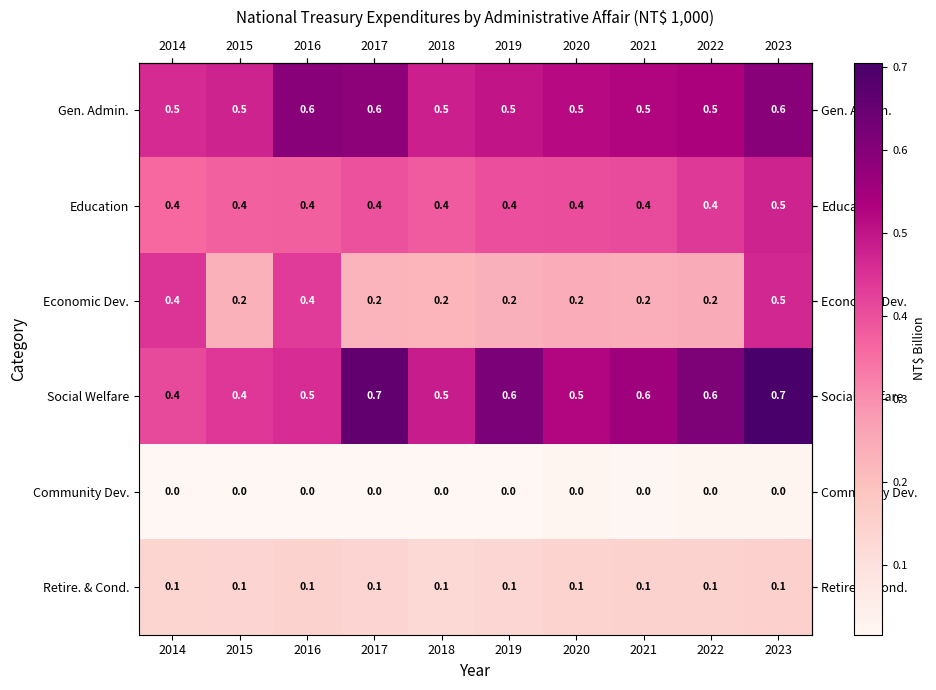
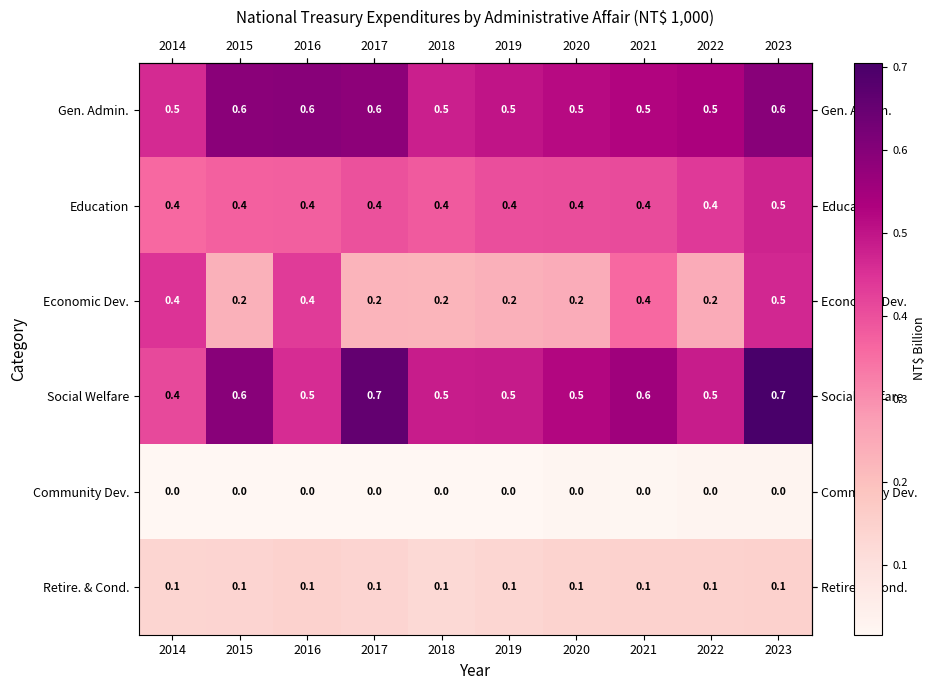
  {
    "Gen. Admin.": {
      "2014": 0.5,
-     "2015": 0.5,
+     "2015": 0.6,
      "2016": 0.6,
      "2017": 0.6,
      "2018": 0.5,
      "2019": 0.5,
      "2020": 0.5,
      "2021": 0.5,
      "2022": 0.5,
      "2023": 0.6
    },
    "Education": {
      "2014": 0.4,
      "2015": 0.4,
      "2016": 0.4,
      "2017": 0.4,
      "2018": 0.4,
      "2019": 0.4,
      "2020": 0.4,
      "2021": 0.4,
      "2022": 0.4,
      "2023": 0.5
    },
    "Economic Dev.": {
      "2014": 0.4,
      "2015": 0.2,
      "2016": 0.4,
      "2017": 0.2,
      "2018": 0.2,
      "2019": 0.2,
      "2020": 0.2,
-     "2021": 0.2,
+     "2021": 0.4,
      "2022": 0.2,
      "2023": 0.5
    },
    "Social Welfare": {
      "2014": 0.4,
-     "2015": 0.4,
+     "2015": 0.6,
      "2016": 0.5,
      "2017": 0.7,
      "2018": 0.5,
-     "2019": 0.6,
+     "2019": 0.5,
      "2020": 0.5,
      "2021": 0.6,
-     "2022": 0.6,
+     "2022": 0.5,
      "2023": 0.7
    },
    "Community Dev.": {
      "2014": 0.0,
      "2015": 0.0,
      "2016": 0.0,
      "2017": 0.0,
      "2018": 0.0,
      "2019": 0.0,
      "2020": 0.0,
      "2021": 0.0,
      "2022": 0.0,
      "2023": 0.0
    },
    "Retire. & Cond.": {
      "2014": 0.1,
      "2015": 0.1,
      "2016": 0.1,
      "2017": 0.1,
      "2018": 0.1,
      "2019": 0.1,
      "2020": 0.1,
      "2021": 0.1,
      "2022": 0.1,
      "2023": 0.1
    }
  }
